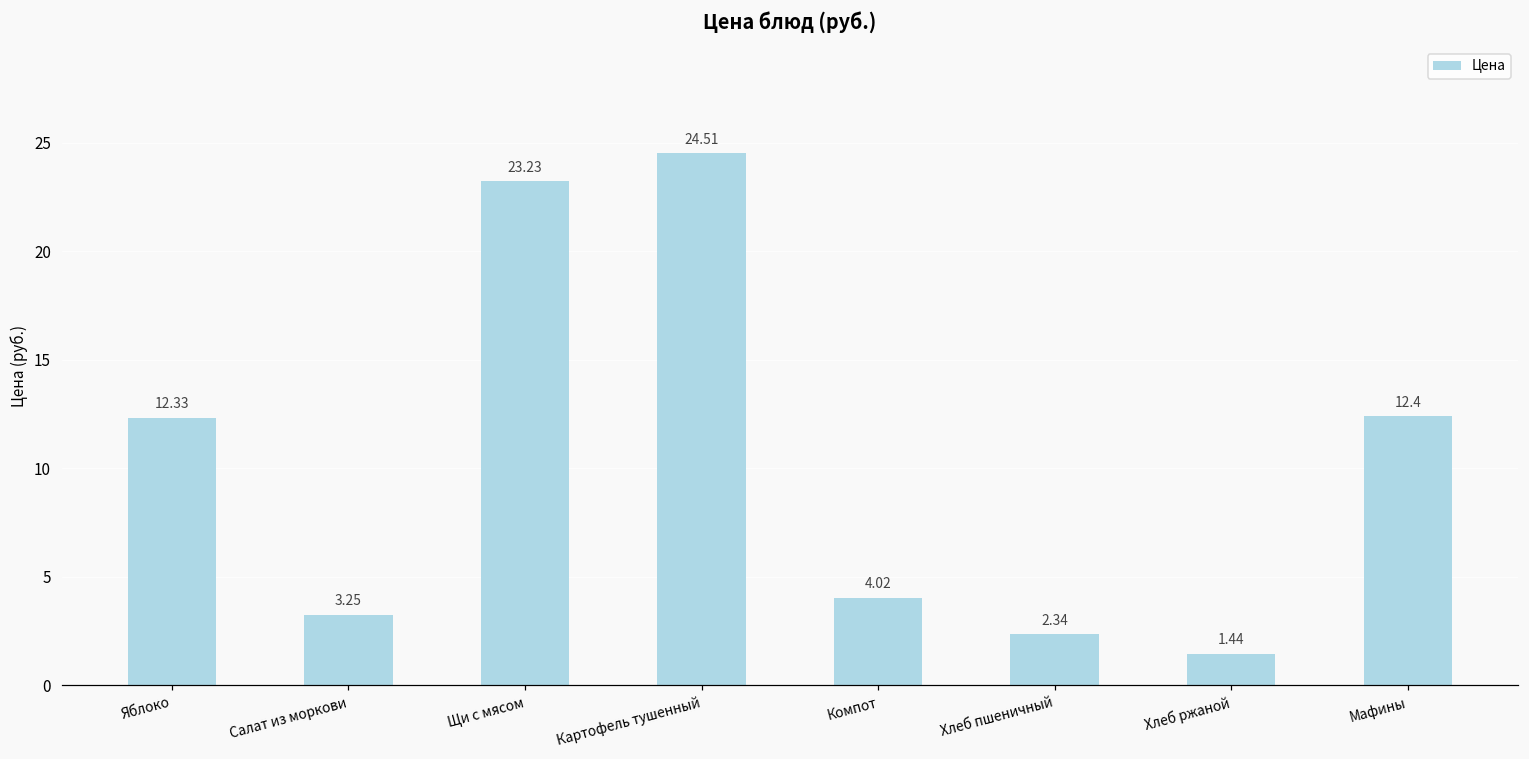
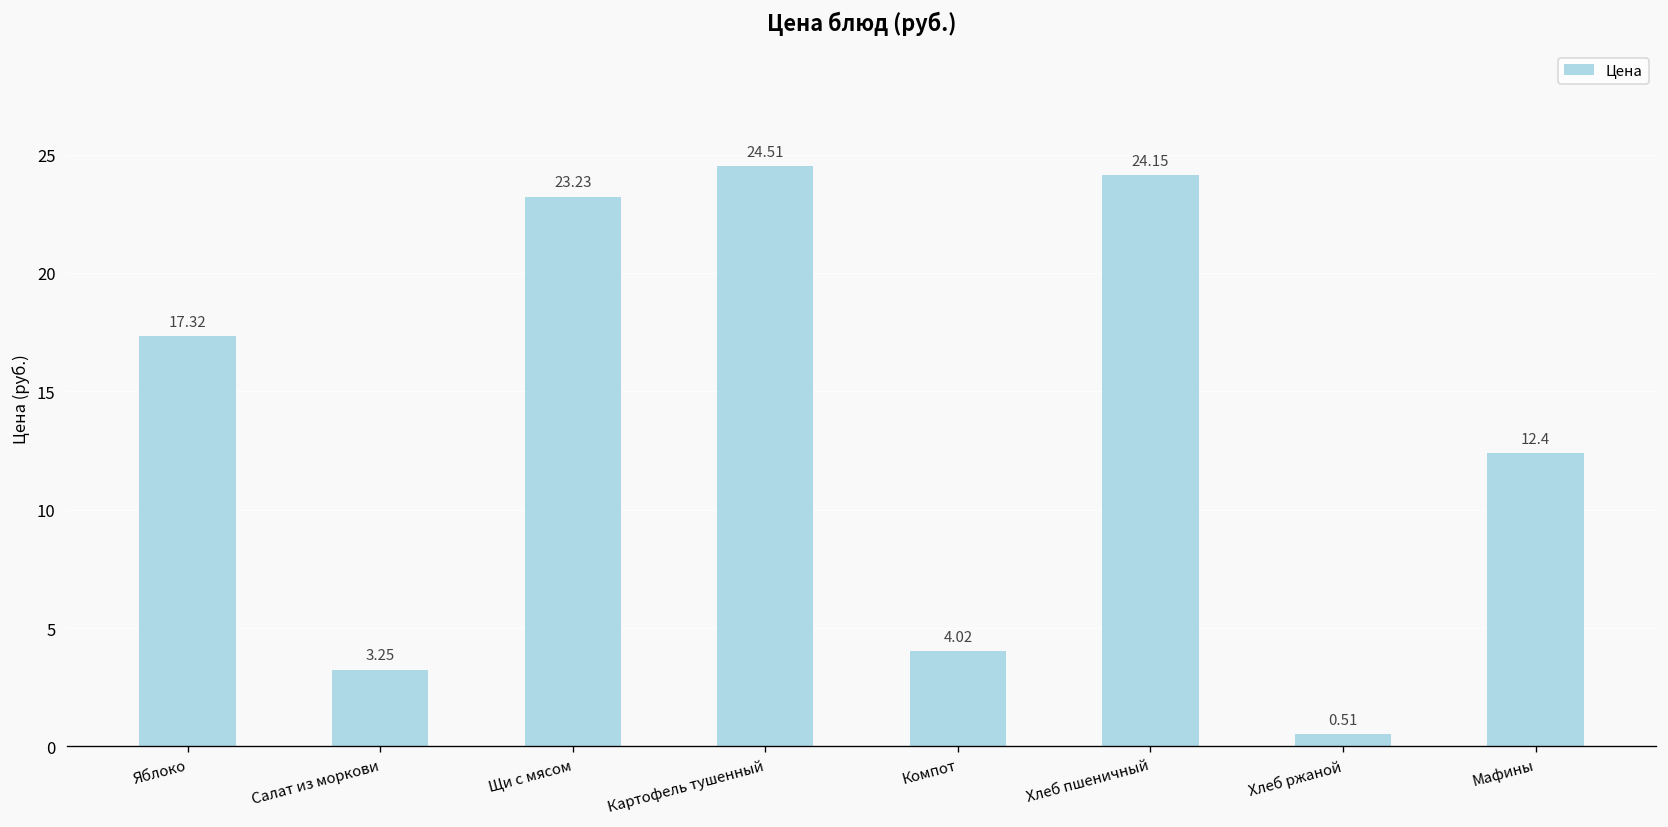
  {
-   "Яблоко": 12.33,
+   "Яблоко": 17.32,
    "Салат из моркови": 3.25,
    "Щи с мясом": 23.23,
    "Картофель тушенный": 24.51,
    "Компот": 4.02,
-   "Хлеб пшеничный": 2.34,
-   "Хлеб ржаной": 1.44,
+   "Хлеб пшеничный": 24.15,
+   "Хлеб ржаной": 0.51,
    "Мафины": 12.4
  }
